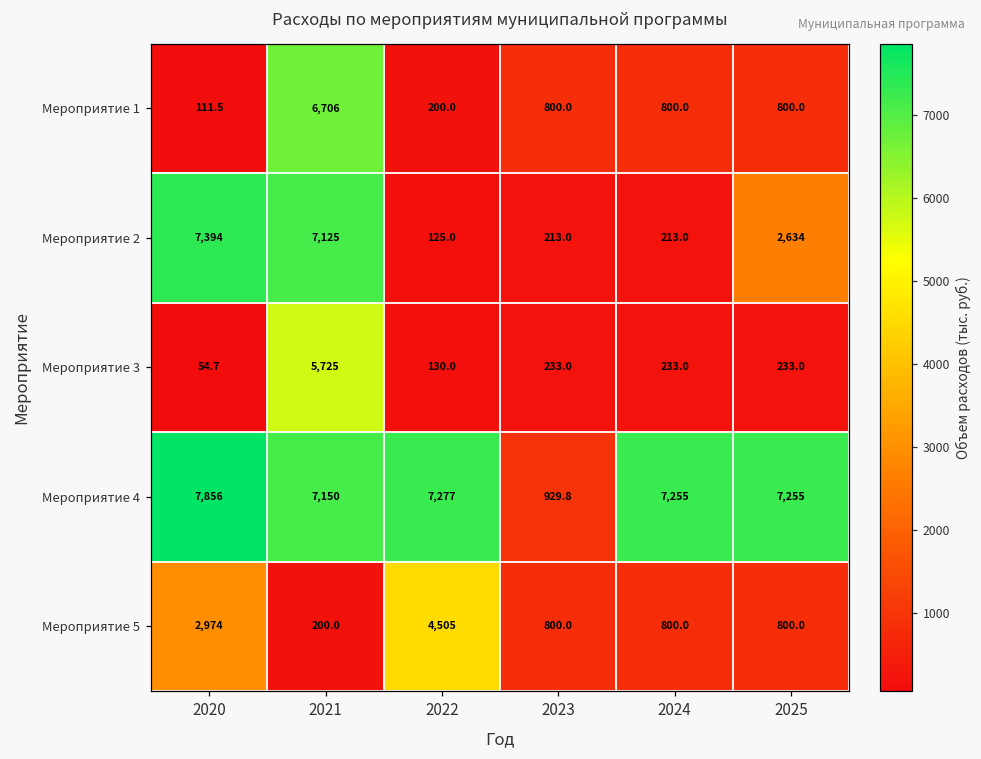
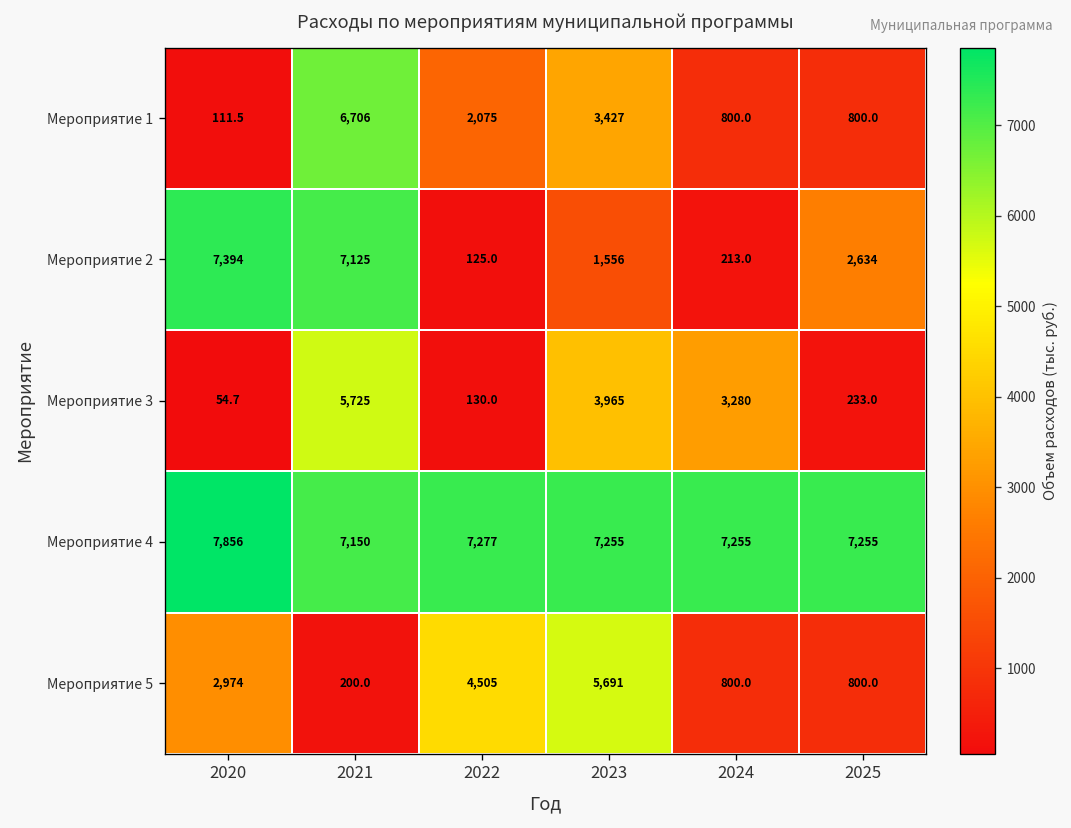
  {
    "Мероприятие 1": {
      "2020": "111.5",
      "2021": "6,706",
-     "2022": "200.0",
-     "2023": "800.0",
+     "2022": "2,075",
+     "2023": "3,427",
      "2024": "800.0",
      "2025": "800.0"
    },
    "Мероприятие 2": {
      "2020": "7,394",
      "2021": "7,125",
      "2022": "125.0",
-     "2023": "213.0",
+     "2023": "1,556",
      "2024": "213.0",
      "2025": "2,634"
    },
    "Мероприятие 3": {
      "2020": "54.7",
      "2021": "5,725",
      "2022": "130.0",
-     "2023": "233.0",
-     "2024": "233.0",
+     "2023": "3,965",
+     "2024": "3,280",
      "2025": "233.0"
    },
    "Мероприятие 4": {
      "2020": "7,856",
      "2021": "7,150",
      "2022": "7,277",
-     "2023": "929.8",
+     "2023": "7,255",
      "2024": "7,255",
      "2025": "7,255"
    },
    "Мероприятие 5": {
      "2020": "2,974",
      "2021": "200.0",
      "2022": "4,505",
-     "2023": "800.0",
+     "2023": "5,691",
      "2024": "800.0",
      "2025": "800.0"
    }
  }
